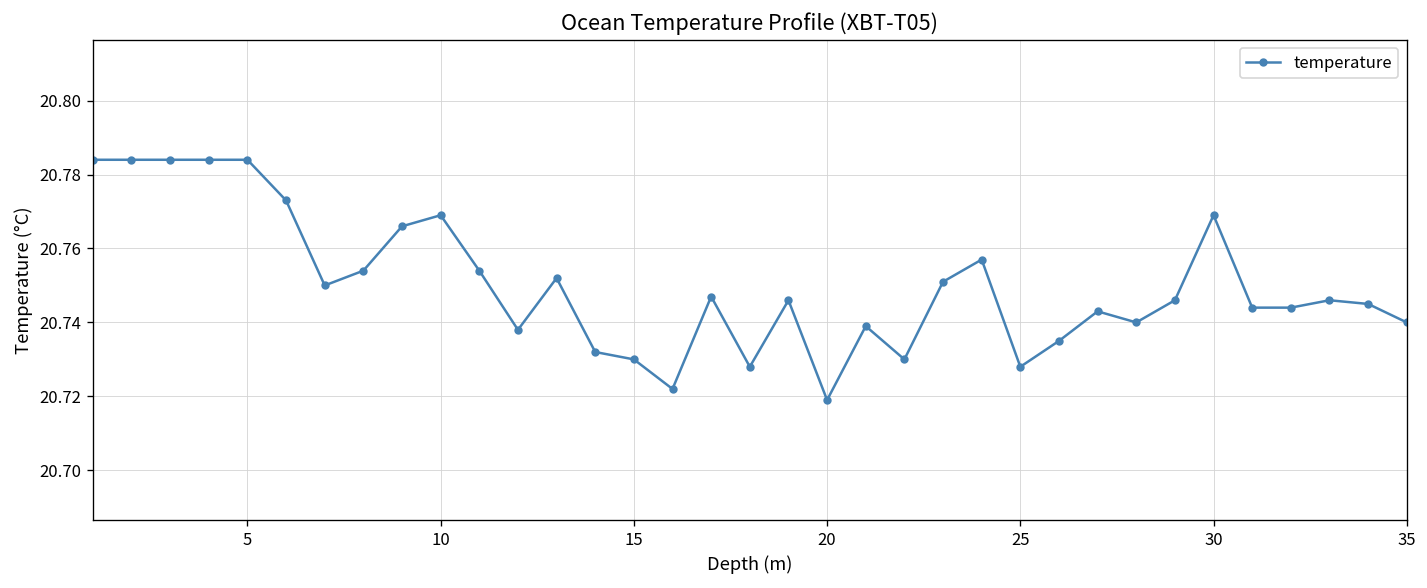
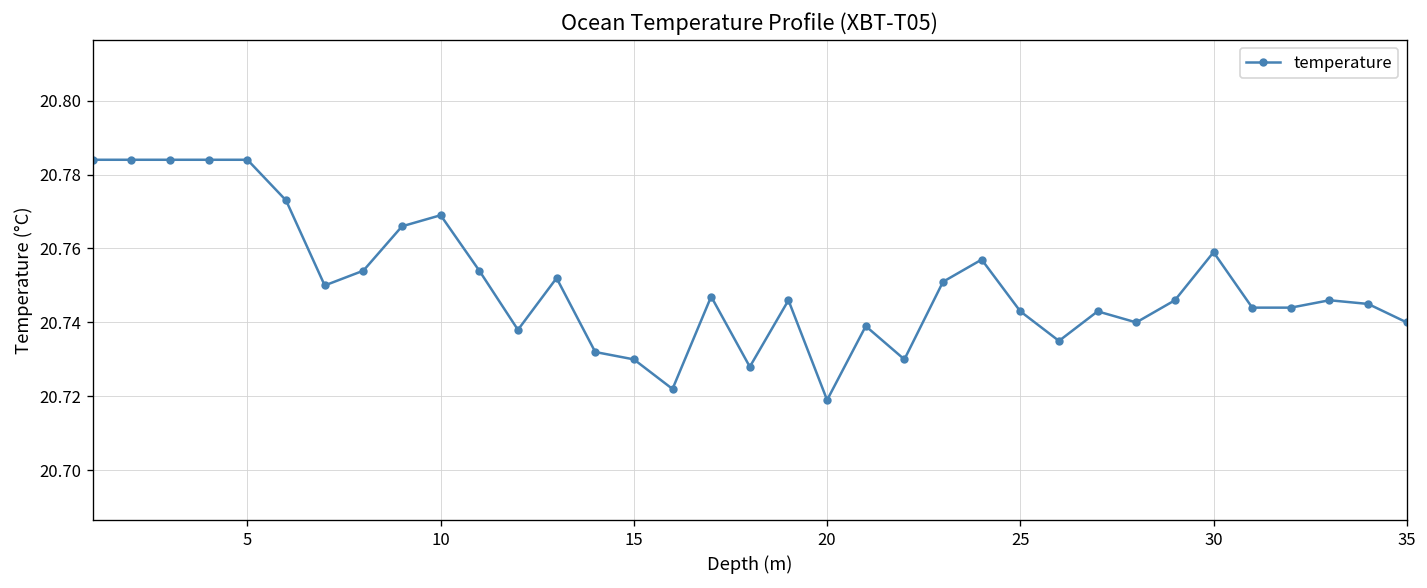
  {
    "5": 20.784,
    "10": 20.769,
    "15": 20.730,
    "20": 20.719,
-   "25": 20.728,
-   "30": 20.769,
+   "25": 20.743,
+   "30": 20.759,
    "35": 20.740
  }
